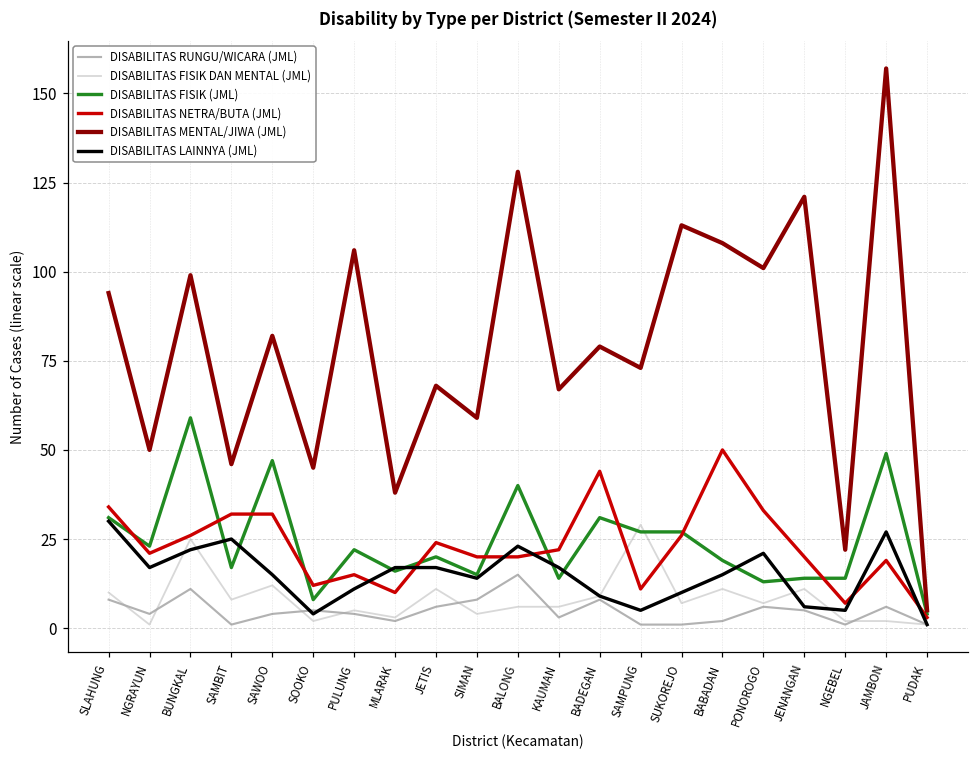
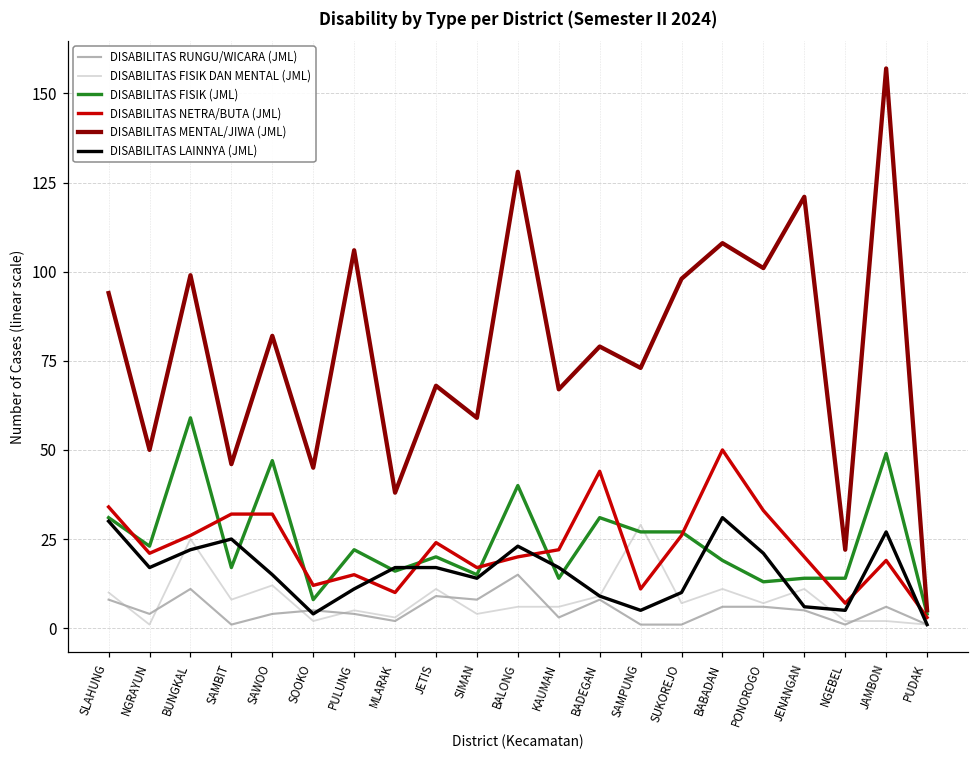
  {
    "DISABILITAS RUNGU/WICARA (JML)": {
      "SLAHUNG": 8,
      "NGRAYUN": 4,
      "BUNGKAL": 11,
      "SAMBIT": 1,
      "SAWOO": 4,
      "SOOKO": 5,
      "PULUNG": 4,
      "MLARAK": 2,
-     "JETIS": 6,
+     "JETIS": 9,
      "SIMAN": 8,
      "BALONG": 15,
      "KAUMAN": 3,
      "BADEGAN": 8,
      "SAMPUNG": 1,
      "SUKOREJO": 1,
-     "BABADAN": 2,
+     "BABADAN": 6,
      "PONOROGO": 6,
      "JENANGAN": 5,
      "NGEBEL": 1,
      "JAMBON": 6
    },
    "DISABILITAS FISIK DAN MENTAL (JML)": {
      "SLAHUNG": 10,
      "NGRAYUN": 1,
      "BUNGKAL": 25,
      "SAMBIT": 8,
      "SAWOO": 12,
      "SOOKO": 2,
      "PULUNG": 5,
      "MLARAK": 3,
      "JETIS": 11,
      "SIMAN": 4,
      "BALONG": 6,
      "KAUMAN": 6,
      "SAMPUNG": 29,
      "SUKOREJO": 7,
      "BABADAN": 11,
      "PONOROGO": 7,
      "JENANGAN": 11,
      "NGEBEL": 2,
      "JAMBON": 2
    },
    "DISABILITAS FISIK (JML)": {
      "SLAHUNG": 31,
      "NGRAYUN": 23,
      "BUNGKAL": 59,
      "SAMBIT": 17,
      "SAWOO": 47,
      "SOOKO": 8,
      "PULUNG": 22,
      "MLARAK": 16,
      "JETIS": 20,
      "SIMAN": 15,
      "BALONG": 40,
      "KAUMAN": 14,
      "BADEGAN": 31,
      "SAMPUNG": 27,
      "SUKOREJO": 27,
      "BABADAN": 19,
      "PONOROGO": 13,
      "JENANGAN": 14,
      "NGEBEL": 14,
      "JAMBON": 49,
      "PUDAK": 4
    },
    "DISABILITAS NETRA/BUTA (JML)": {
      "SLAHUNG": 34,
      "NGRAYUN": 21,
      "BUNGKAL": 26,
      "SAMBIT": 32,
      "SAWOO": 32,
      "SOOKO": 12,
      "PULUNG": 15,
      "MLARAK": 10,
      "JETIS": 24,
-     "SIMAN": 20,
+     "SIMAN": 17,
      "BALONG": 20,
      "KAUMAN": 22,
      "BADEGAN": 44,
      "SAMPUNG": 11,
      "SUKOREJO": 26,
      "BABADAN": 50,
      "PONOROGO": 33,
      "JENANGAN": 20,
      "NGEBEL": 7,
      "JAMBON": 19,
      "PUDAK": 3
    },
    "DISABILITAS MENTAL/JIWA (JML)": {
      "SLAHUNG": 94,
      "NGRAYUN": 50,
      "BUNGKAL": 99,
      "SAMBIT": 46,
      "SAWOO": 82,
      "SOOKO": 45,
      "PULUNG": 106,
      "MLARAK": 38,
      "JETIS": 68,
      "SIMAN": 59,
      "BALONG": 128,
      "KAUMAN": 67,
      "BADEGAN": 79,
      "SAMPUNG": 73,
-     "SUKOREJO": 113,
+     "SUKOREJO": 98,
      "BABADAN": 108,
      "PONOROGO": 101,
      "JENANGAN": 121,
      "NGEBEL": 22,
      "JAMBON": 157,
      "PUDAK": 5
    },
    "DISABILITAS LAINNYA (JML)": {
      "SLAHUNG": 30,
      "NGRAYUN": 17,
      "BUNGKAL": 22,
      "SAMBIT": 25,
      "SAWOO": 15,
      "SOOKO": 4,
      "PULUNG": 11,
      "MLARAK": 17,
      "JETIS": 17,
      "SIMAN": 14,
      "BALONG": 23,
      "KAUMAN": 17,
      "SAMPUNG": 5,
      "SUKOREJO": 10,
-     "BABADAN": 15,
+     "BABADAN": 31,
      "PONOROGO": 21,
      "JENANGAN": 6,
      "NGEBEL": 5,
      "JAMBON": 27
    }
  }
